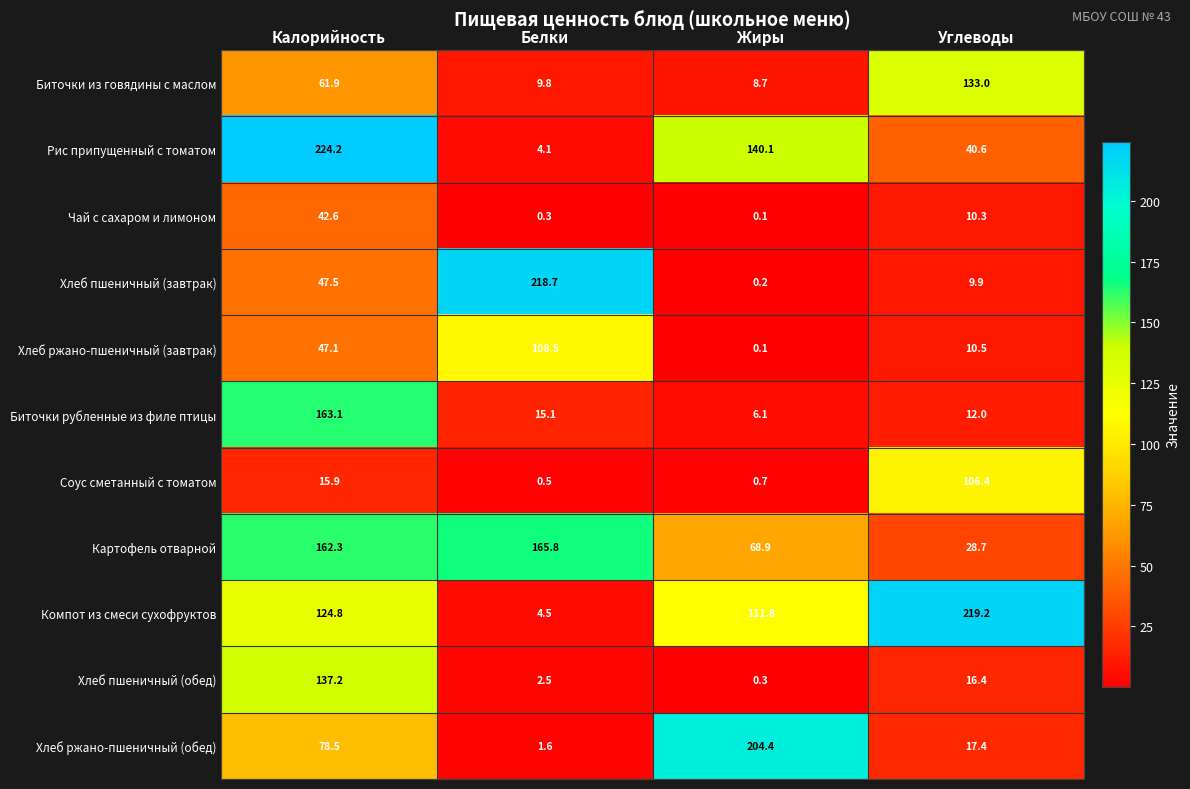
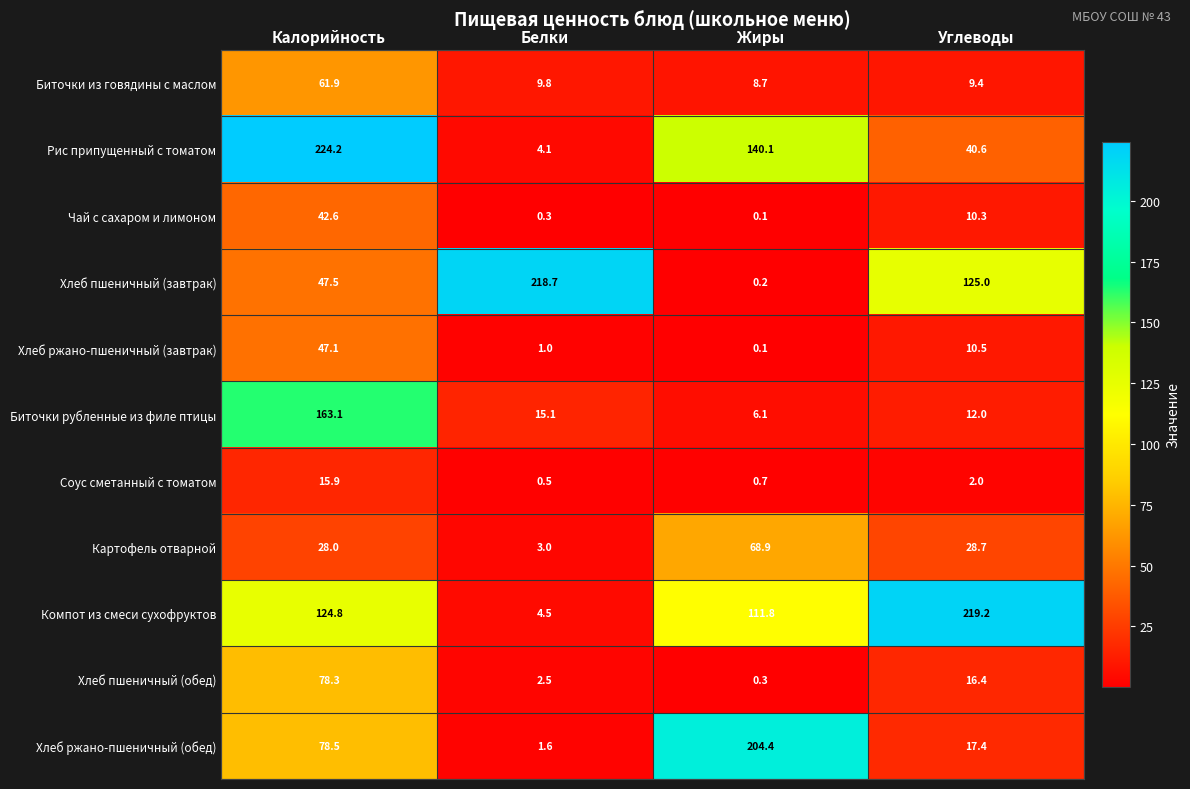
  {
    "Биточки из говядины с маслом": {
      "Калорийность": 61.9,
      "Белки": 9.8,
      "Жиры": 8.7,
-     "Углеводы": 133.0
+     "Углеводы": 9.4
    },
    "Рис припущенный с томатом": {
      "Калорийность": 224.2,
      "Белки": 4.1,
      "Жиры": 140.1,
      "Углеводы": 40.6
    },
    "Чай с сахаром и лимоном": {
      "Калорийность": 42.6,
      "Белки": 0.3,
      "Жиры": 0.1,
      "Углеводы": 10.3
    },
    "Хлеб пшеничный (завтрак)": {
      "Калорийность": 47.5,
      "Белки": 218.7,
      "Жиры": 0.2,
-     "Углеводы": 9.9
+     "Углеводы": 125.0
    },
    "Хлеб ржано-пшеничный (завтрак)": {
      "Калорийность": 47.1,
-     "Белки": 108.5,
+     "Белки": 1.0,
      "Жиры": 0.1,
      "Углеводы": 10.5
    },
    "Биточки рубленные из филе птицы": {
      "Калорийность": 163.1,
      "Белки": 15.1,
      "Жиры": 6.1,
      "Углеводы": 12.0
    },
    "Соус сметанный с томатом": {
      "Калорийность": 15.9,
      "Белки": 0.5,
      "Жиры": 0.7,
-     "Углеводы": 106.4
+     "Углеводы": 2.0
    },
    "Картофель отварной": {
-     "Калорийность": 162.3,
-     "Белки": 165.8,
+     "Калорийность": 28.0,
+     "Белки": 3.0,
      "Жиры": 68.9,
      "Углеводы": 28.7
    },
    "Компот из смеси сухофруктов": {
      "Калорийность": 124.8,
      "Белки": 4.5,
      "Жиры": 111.8,
      "Углеводы": 219.2
    },
    "Хлеб пшеничный (обед)": {
-     "Калорийность": 137.2,
+     "Калорийность": 78.3,
      "Белки": 2.5,
      "Жиры": 0.3,
      "Углеводы": 16.4
    },
    "Хлеб ржано-пшеничный (обед)": {
      "Калорийность": 78.5,
      "Белки": 1.6,
      "Жиры": 204.4,
      "Углеводы": 17.4
    }
  }
